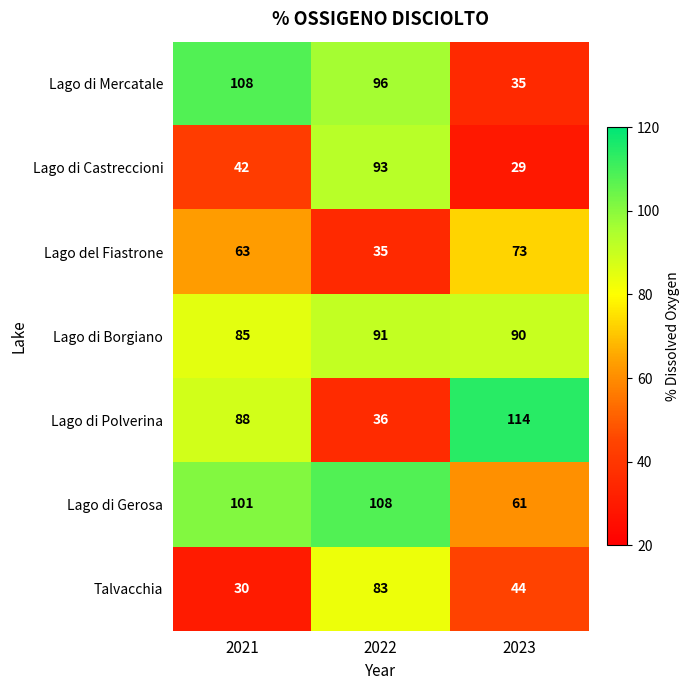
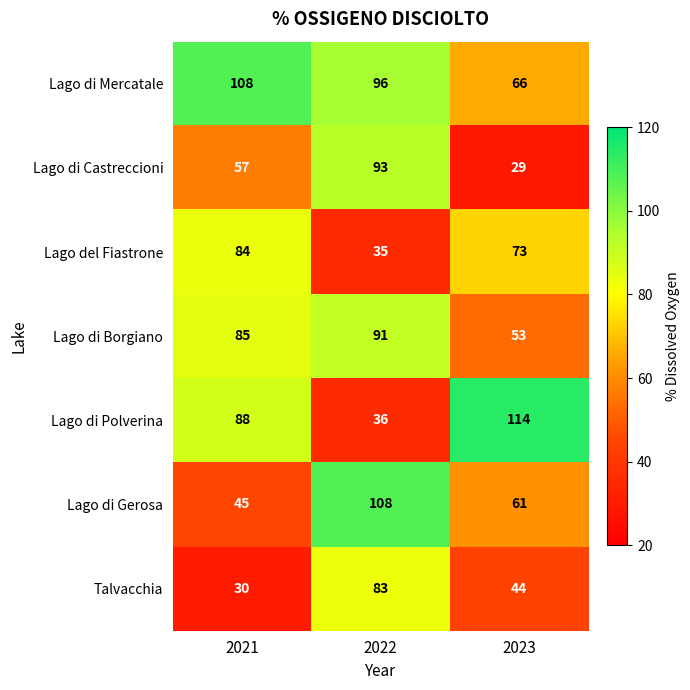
  {
    "Lago di Mercatale": {
      "2021": 108,
      "2022": 96,
-     "2023": 35
+     "2023": 66
    },
    "Lago di Castreccioni": {
-     "2021": 42,
+     "2021": 57,
      "2022": 93,
      "2023": 29
    },
    "Lago del Fiastrone": {
-     "2021": 63,
+     "2021": 84,
      "2022": 35,
      "2023": 73
    },
    "Lago di Borgiano": {
      "2021": 85,
      "2022": 91,
-     "2023": 90
+     "2023": 53
    },
    "Lago di Polverina": {
      "2021": 88,
      "2022": 36,
      "2023": 114
    },
    "Lago di Gerosa": {
-     "2021": 101,
+     "2021": 45,
      "2022": 108,
      "2023": 61
    },
    "Talvacchia": {
      "2021": 30,
      "2022": 83,
      "2023": 44
    }
  }
